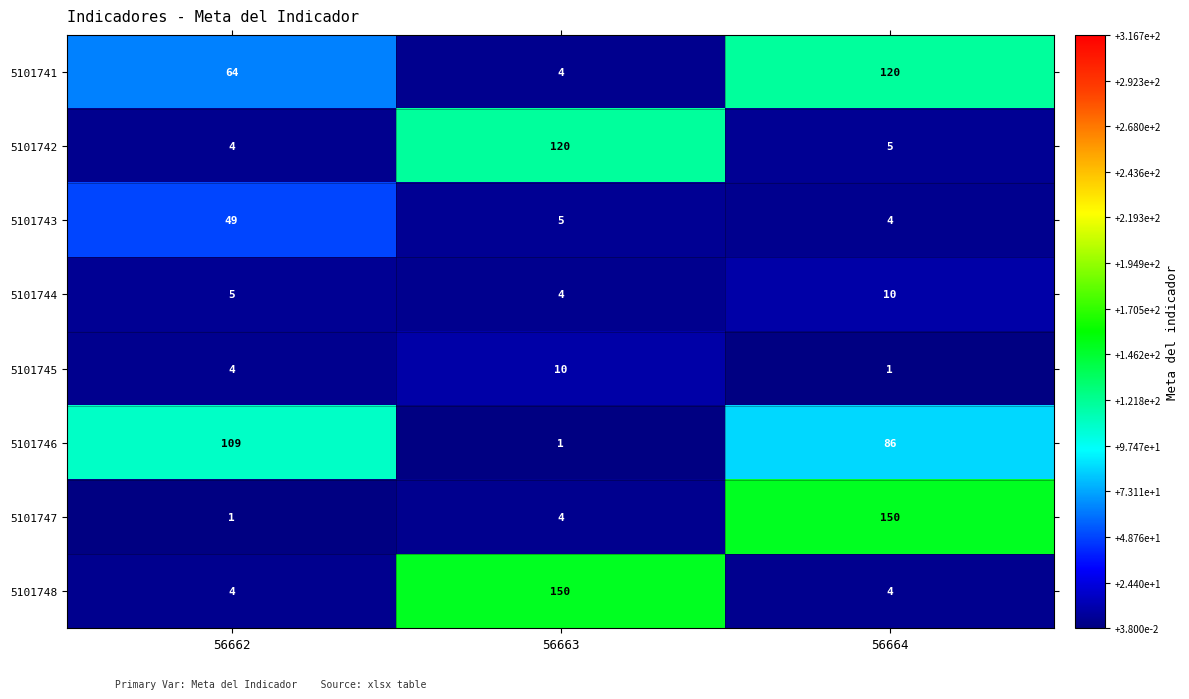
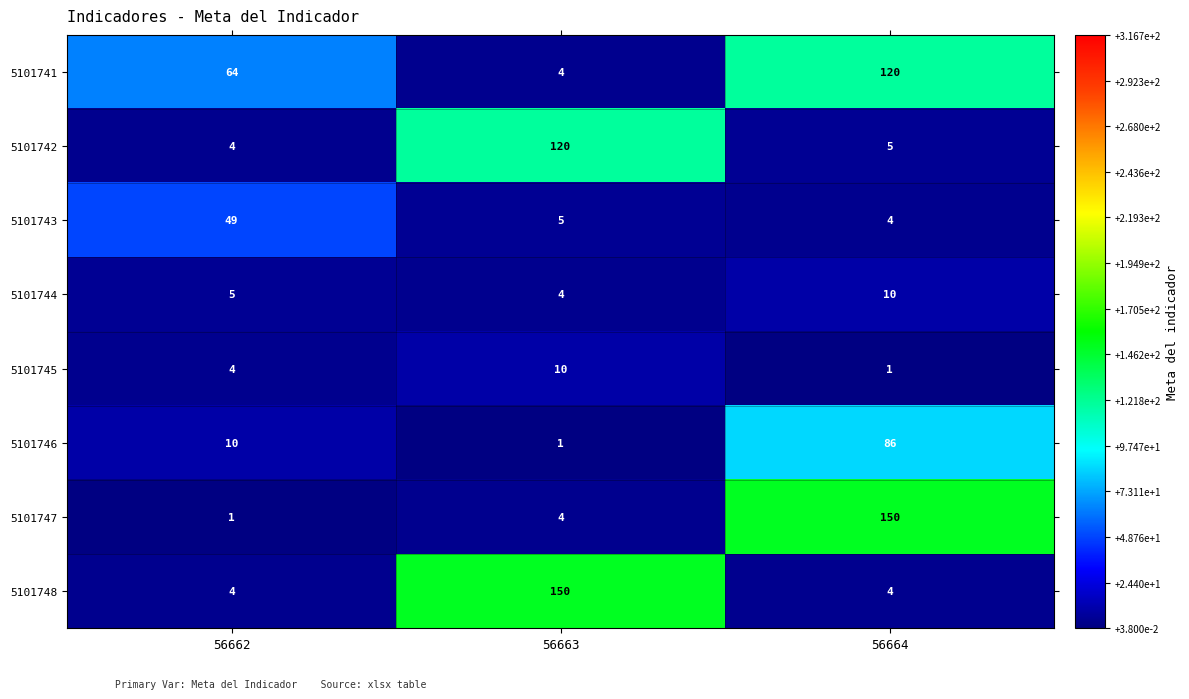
  {
    "5101741": {
      "56662": 64,
      "56663": 4,
      "56664": 120
    },
    "5101742": {
      "56662": 4,
      "56663": 120,
      "56664": 5
    },
    "5101743": {
      "56662": 49,
      "56663": 5,
      "56664": 4
    },
    "5101744": {
      "56662": 5,
      "56663": 4,
      "56664": 10
    },
    "5101745": {
      "56662": 4,
      "56663": 10,
      "56664": 1
    },
    "5101746": {
-     "56662": 109,
+     "56662": 10,
      "56663": 1,
      "56664": 86
    },
    "5101747": {
      "56662": 1,
      "56663": 4,
      "56664": 150
    },
    "5101748": {
      "56662": 4,
      "56663": 150,
      "56664": 4
    }
  }
